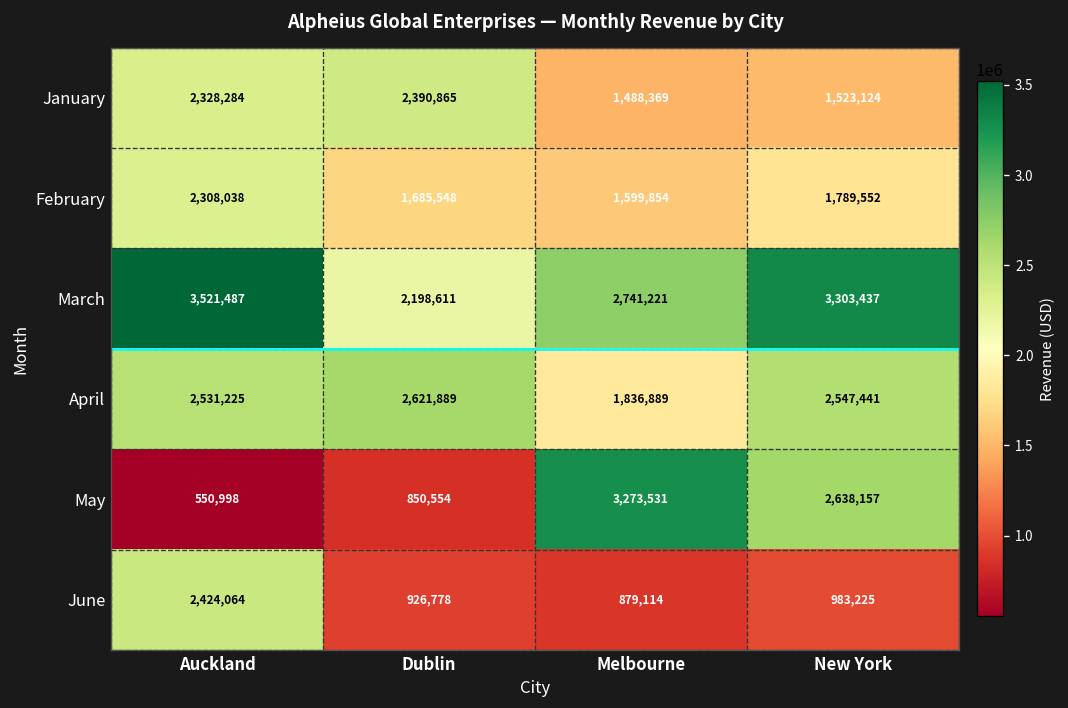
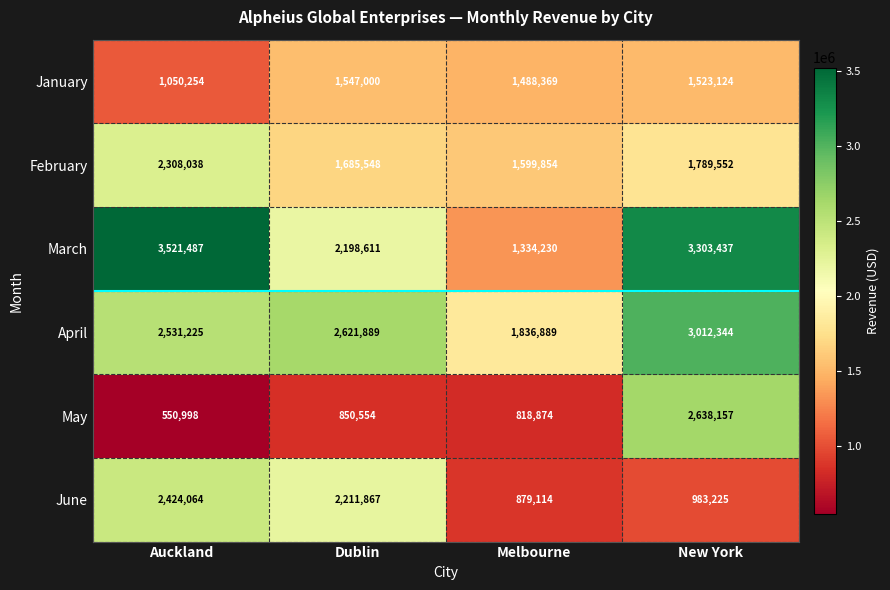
  {
    "January": {
-     "Auckland": "2,328,284",
-     "Dublin": "2,390,865",
+     "Auckland": "1,050,254",
+     "Dublin": "1,547,000",
      "Melbourne": "1,488,369",
      "New York": "1,523,124"
    },
    "February": {
      "Auckland": "2,308,038",
      "Dublin": "1,685,548",
      "Melbourne": "1,599,854",
      "New York": "1,789,552"
    },
    "March": {
      "Auckland": "3,521,487",
      "Dublin": "2,198,611",
-     "Melbourne": "2,741,221",
+     "Melbourne": "1,334,230",
      "New York": "3,303,437"
    },
    "April": {
      "Auckland": "2,531,225",
      "Dublin": "2,621,889",
      "Melbourne": "1,836,889",
-     "New York": "2,547,441"
+     "New York": "3,012,344"
    },
    "May": {
      "Auckland": "550,998",
      "Dublin": "850,554",
-     "Melbourne": "3,273,531",
+     "Melbourne": "818,874",
      "New York": "2,638,157"
    },
    "June": {
      "Auckland": "2,424,064",
-     "Dublin": "926,778",
+     "Dublin": "2,211,867",
      "Melbourne": "879,114",
      "New York": "983,225"
    }
  }
